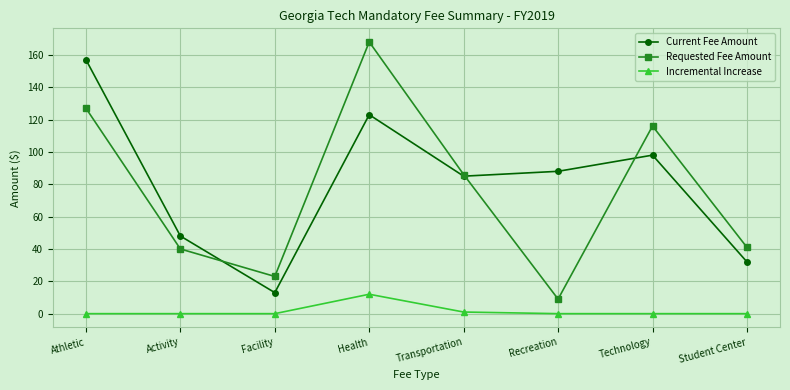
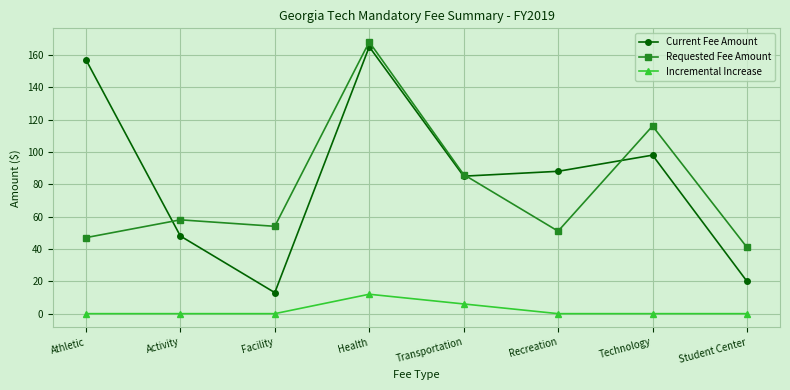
  {
    "Current Fee Amount": {
      "Athletic": 157,
      "Activity": 48,
      "Facility": 13,
-     "Health": 123,
+     "Health": 165,
      "Recreation": 88,
      "Technology": 98,
-     "Student Center": 32
+     "Student Center": 20
    },
    "Requested Fee Amount": {
-     "Athletic": 127,
-     "Activity": 40,
-     "Facility": 23,
+     "Athletic": 47,
+     "Activity": 58,
+     "Facility": 54,
      "Health": 168,
-     "Recreation": 9,
+     "Recreation": 51,
      "Technology": 116,
      "Student Center": 41
    },
    "Incremental Increase": {
      "Athletic": 0,
      "Activity": 0,
      "Facility": 0,
      "Health": 12,
-     "Transportation": 1,
+     "Transportation": 6,
      "Recreation": 0,
      "Technology": 0,
      "Student Center": 0
    }
  }
